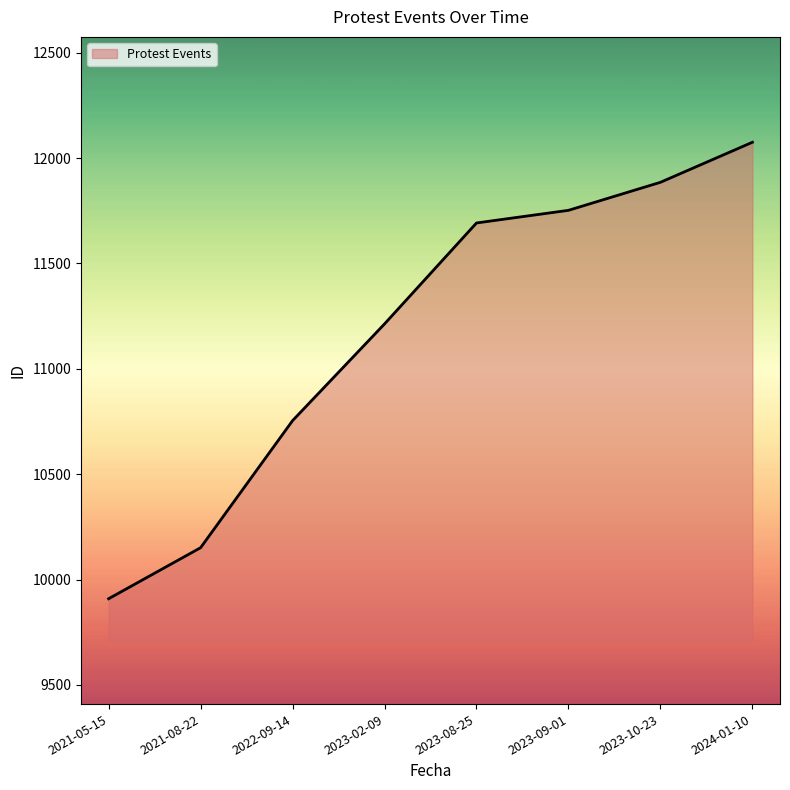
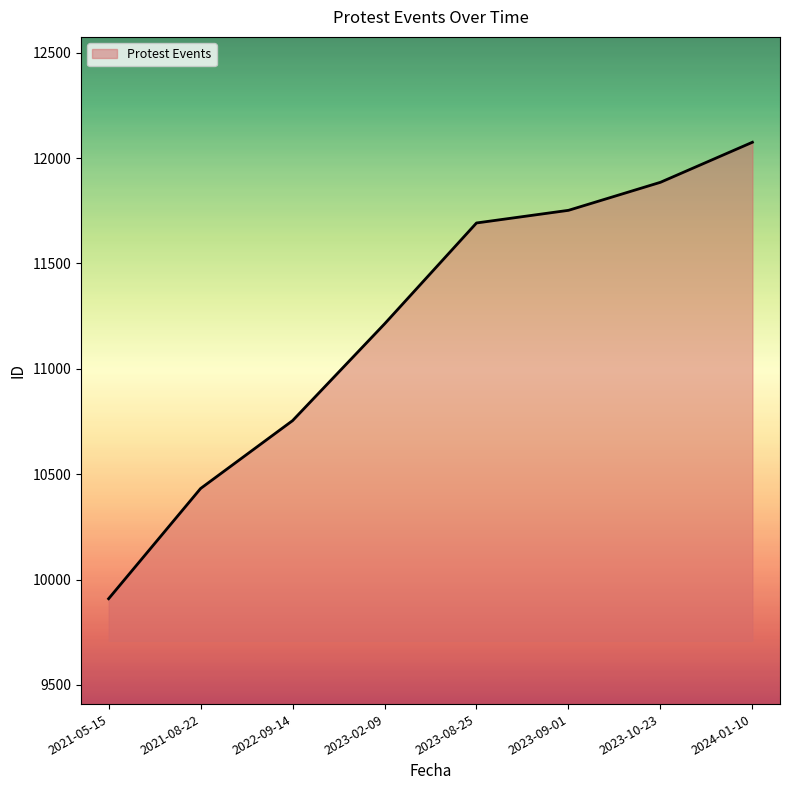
  {
    "2021-05-15": 9910,
-   "2021-08-22": 10150,
+   "2021-08-22": 10430,
    "2022-09-14": 10750,
    "2023-02-09": 11210,
    "2023-08-25": 11690,
    "2023-09-01": 11750,
    "2023-10-23": 11890,
    "2024-01-10": 12080
  }
